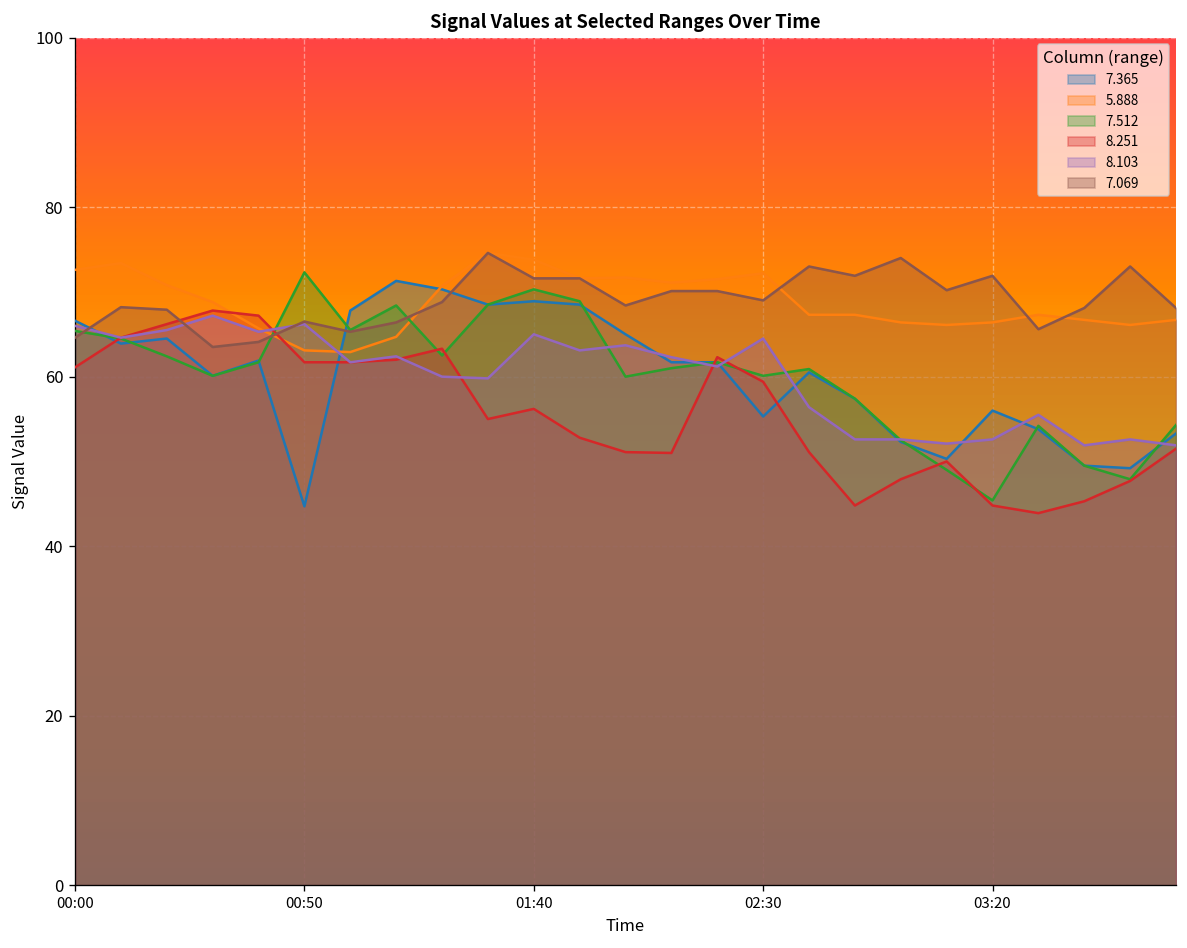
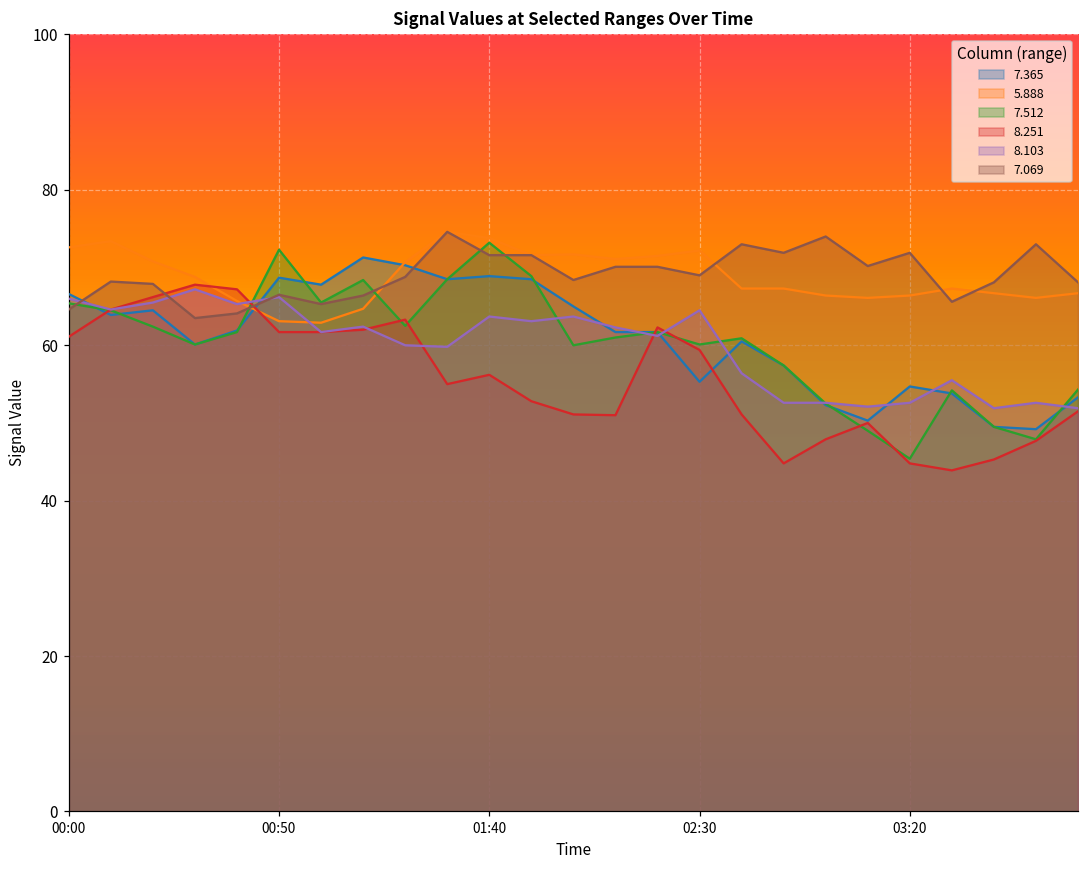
  {
    "7.365": {
      "00:00": 67,
-     "00:50": 45,
+     "00:50": 69,
      "01:40": 69,
      "02:30": 55,
-     "03:20": 56
+     "03:20": 55
    },
    "7.512": {
      "00:00": 65,
      "00:50": 72,
-     "01:40": 70,
+     "01:40": 73,
      "02:30": 60,
      "03:20": 45
    },
    "8.103": {
      "00:00": 66,
-     "01:40": 65,
+     "01:40": 64,
      "02:30": 65,
      "03:20": 53
    }
  }
